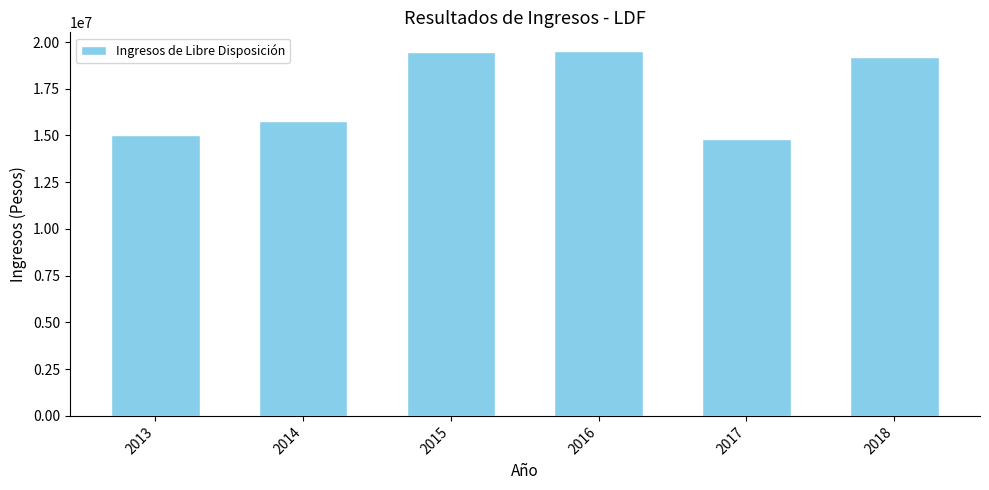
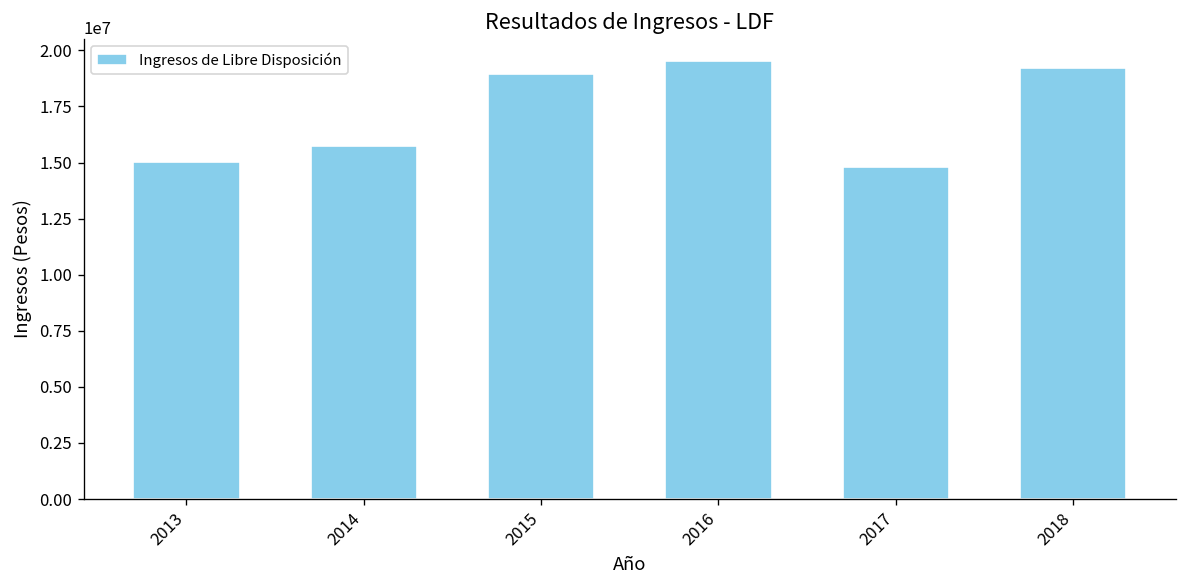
  {
    "2013": 15000000,
    "2014": 15700000,
-   "2015": 19500000,
+   "2015": 18900000,
    "2016": 19500000,
    "2017": 14800000,
    "2018": 19200000
  }
